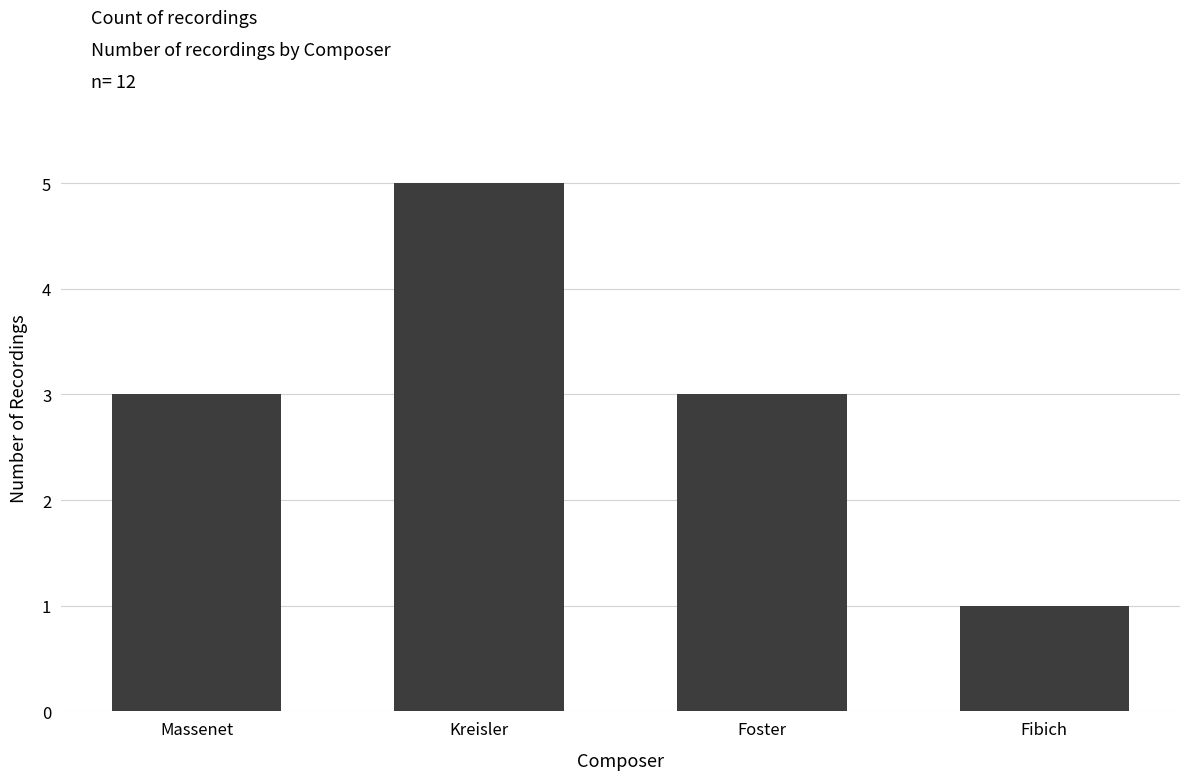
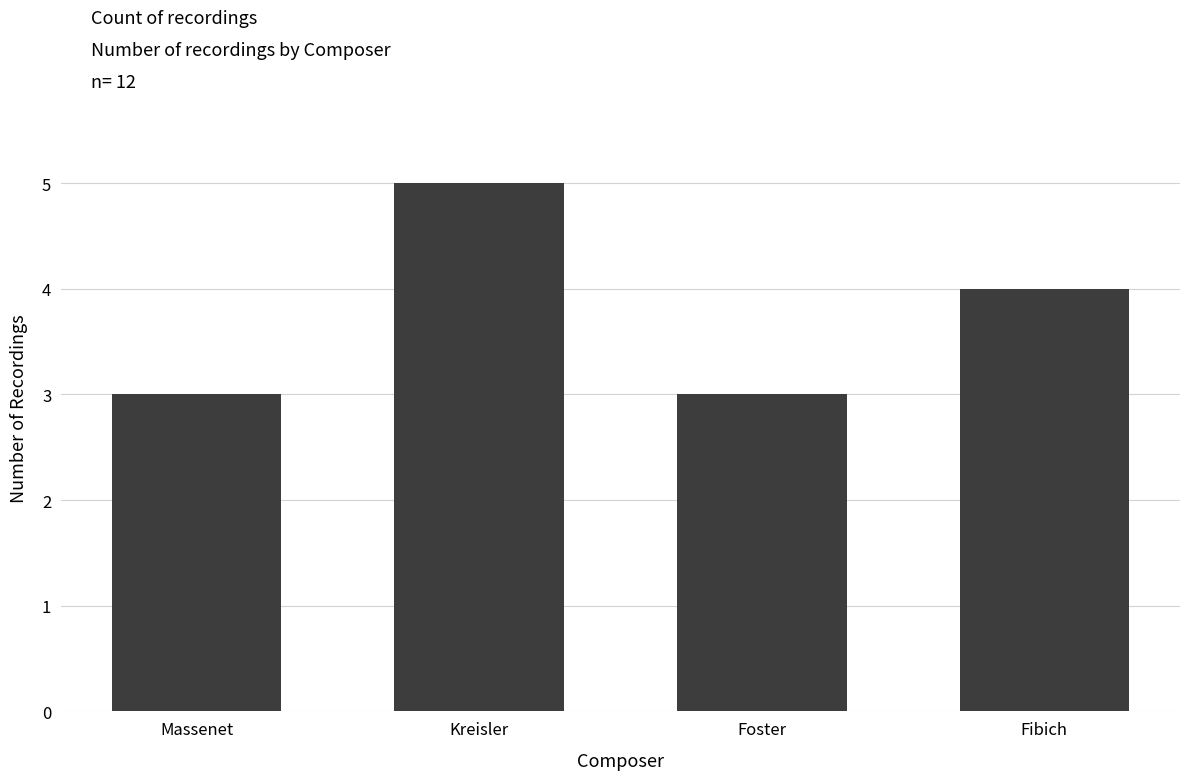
  {
    "Massenet": 3,
    "Kreisler": 5,
    "Foster": 3,
-   "Fibich": 1
+   "Fibich": 4
  }
